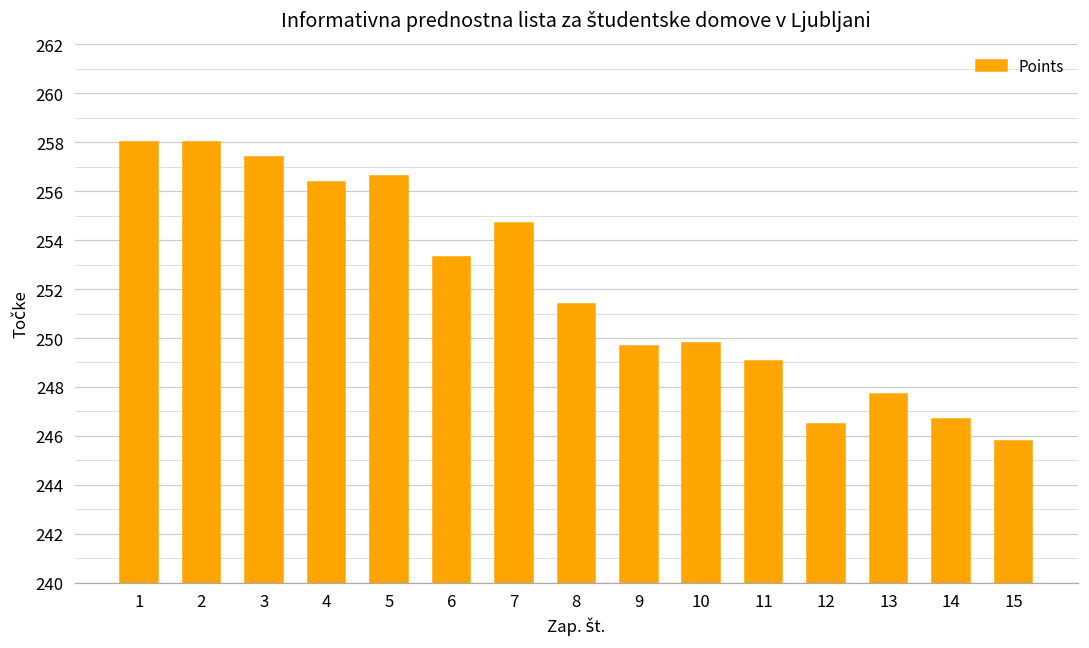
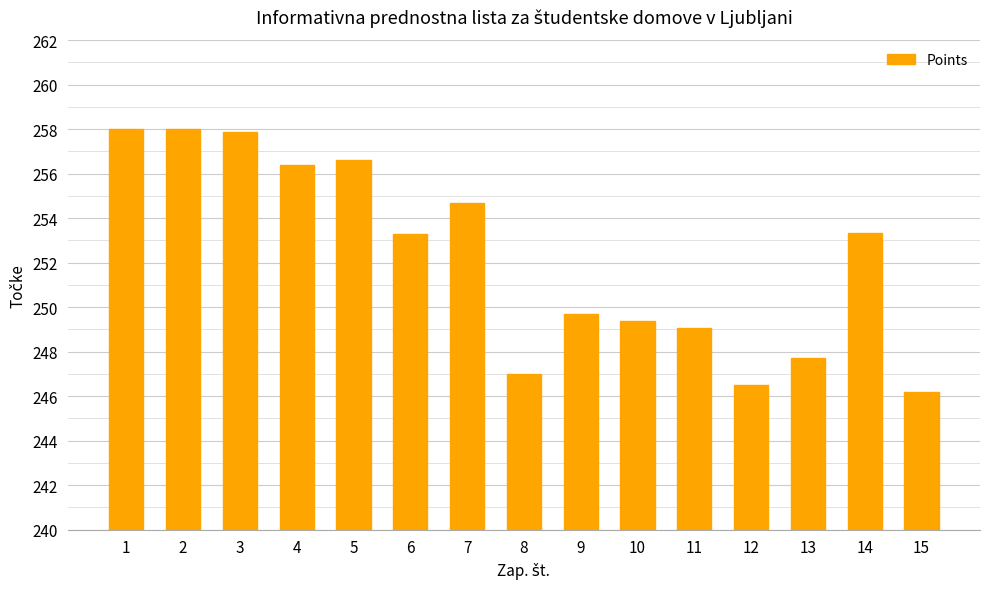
  {
    "1": 258.0,
    "2": 258.0,
-   "3": 257.4,
+   "3": 257.9,
    "4": 256.4,
    "5": 256.6,
    "6": 253.3,
    "7": 254.7,
-   "8": 251.4,
+   "8": 247.0,
    "9": 249.7,
-   "10": 249.8,
+   "10": 249.4,
    "11": 249.1,
    "12": 246.5,
    "13": 247.7,
-   "14": 246.7,
-   "15": 245.8
+   "14": 253.3,
+   "15": 246.2
  }
